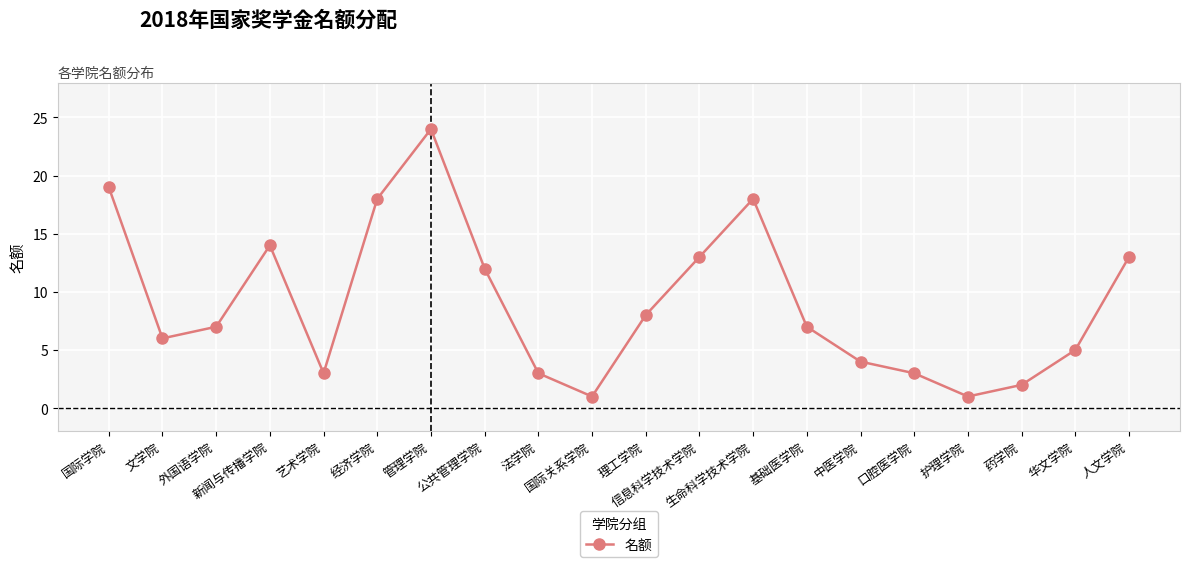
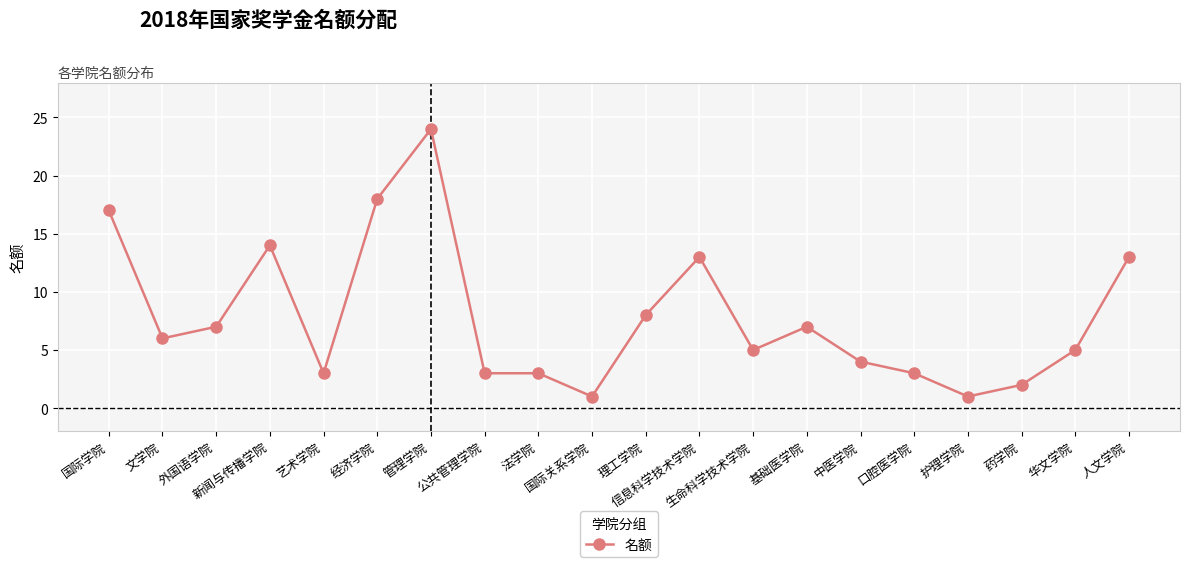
  {
-   "国际学院": 19,
+   "国际学院": 17,
    "文学院": 6,
    "外国语学院": 7,
    "新闻与传播学院": 14,
    "艺术学院": 3,
    "经济学院": 18,
    "管理学院": 24,
-   "公共管理学院": 12,
+   "公共管理学院": 3,
    "法学院": 3,
    "国际关系学院": 1,
    "理工学院": 8,
    "信息科学技术学院": 13,
-   "生命科学技术学院": 18,
+   "生命科学技术学院": 5,
    "基础医学院": 7,
    "中医学院": 4,
    "口腔医学院": 3,
    "护理学院": 1,
    "药学院": 2,
    "华文学院": 5,
    "人文学院": 13
  }
